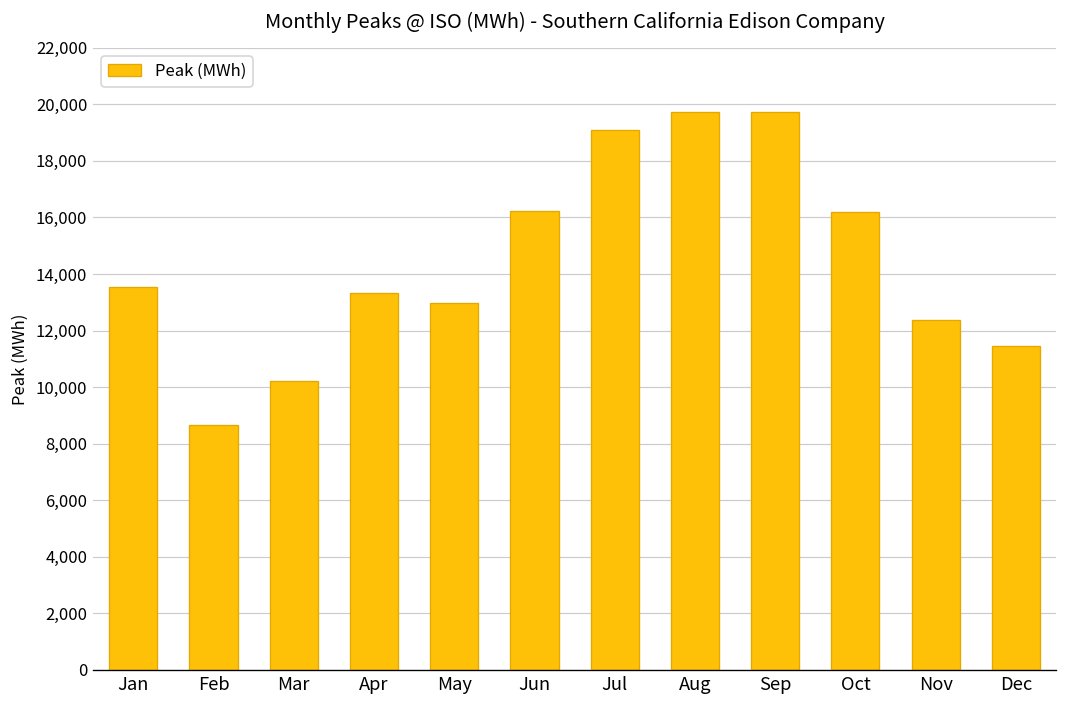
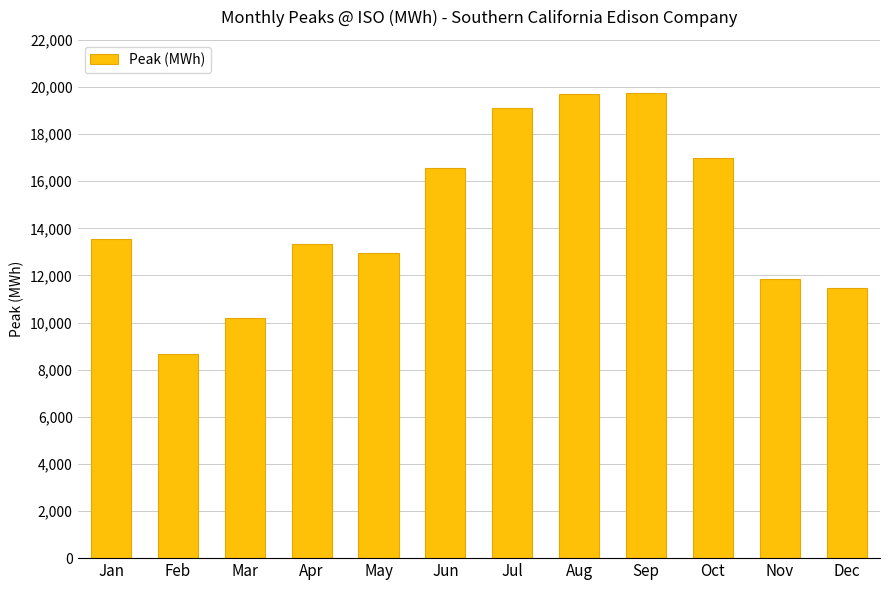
  {
    "Jan": "13,500",
    "Feb": "8,700",
    "Mar": "10,200",
    "Apr": "13,300",
    "May": "13,000",
-   "Jun": "16,200",
+   "Jun": "16,600",
    "Jul": "19,100",
    "Aug": "19,700",
    "Sep": "19,700",
-   "Oct": "16,200",
-   "Nov": "12,400",
+   "Oct": "17,000",
+   "Nov": "11,800",
    "Dec": "11,500"
  }
